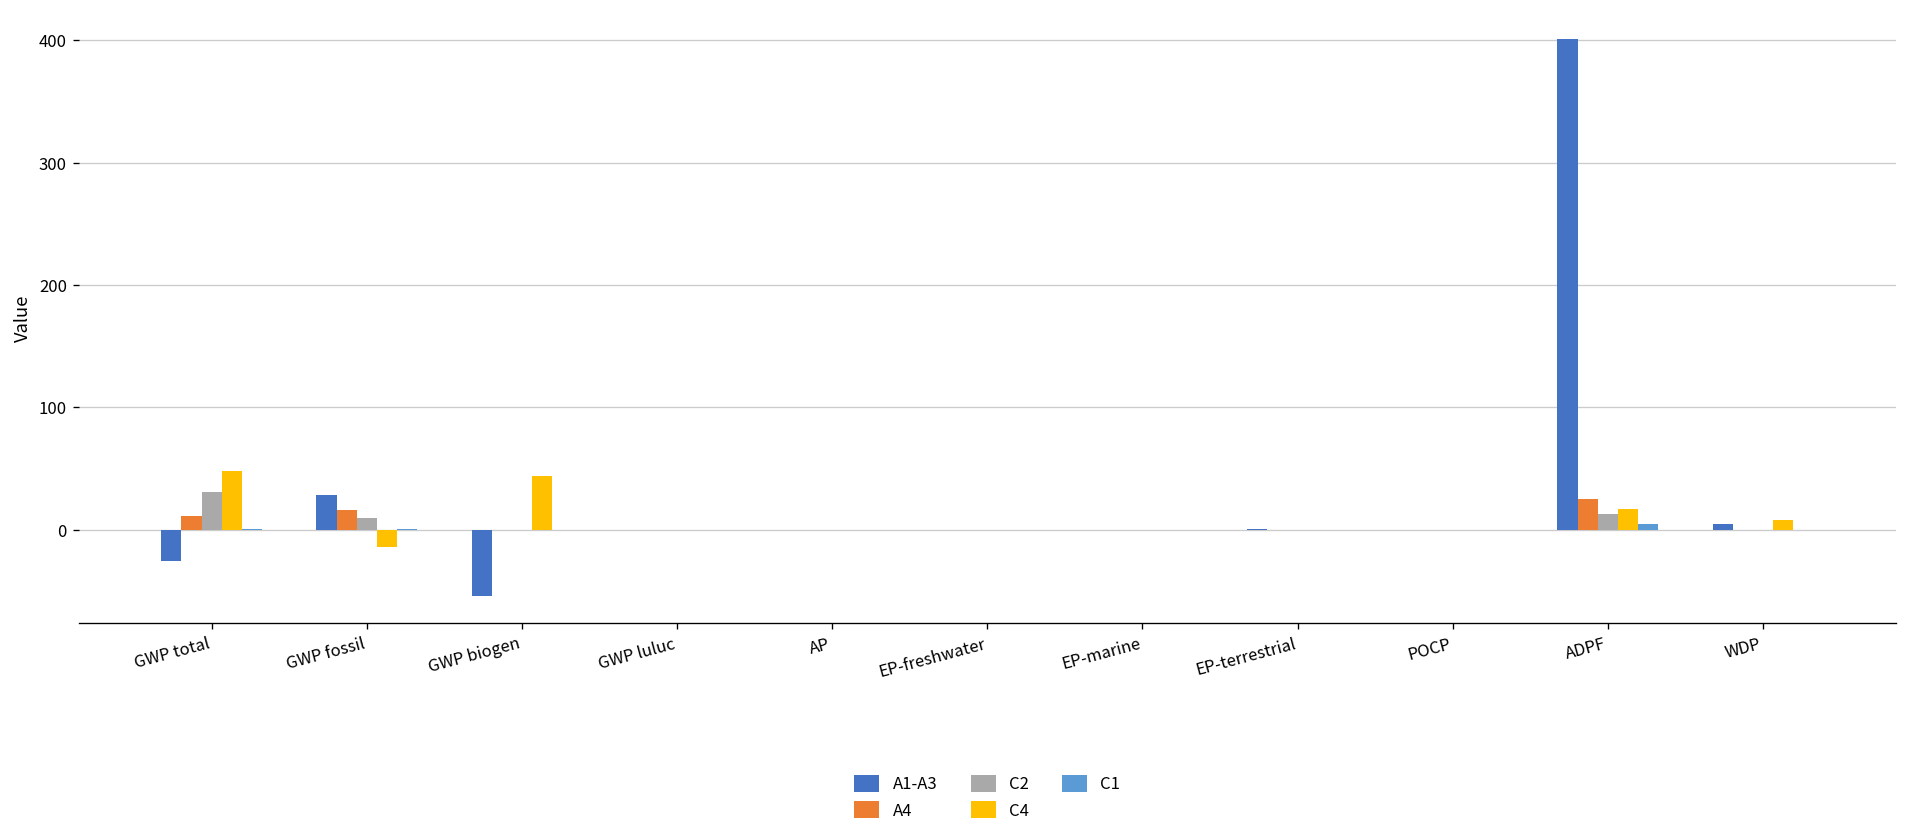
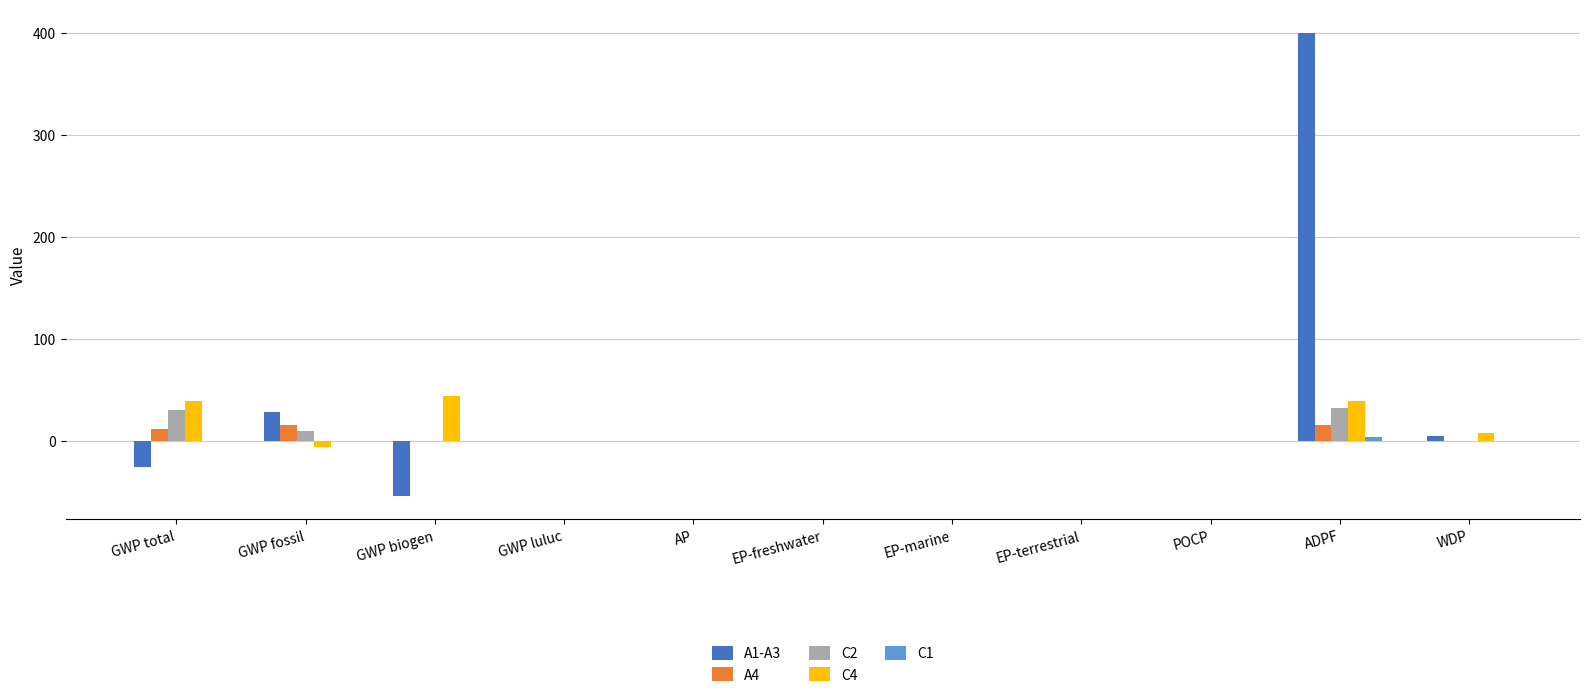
  {
    "A4": {
      "GWP total": 12,
      "GWP fossil": 16,
      "GWP biogen": 0,
-     "ADPF": 25
+     "ADPF": 16
    },
    "C2": {
      "GWP total": 31,
      "GWP fossil": 10,
      "GWP biogen": 0,
-     "ADPF": 13
+     "ADPF": 32
    },
    "C4": {
-     "GWP total": 48,
-     "GWP fossil": -14,
+     "GWP total": 39,
+     "GWP fossil": -6,
      "GWP biogen": 44,
-     "ADPF": 17,
+     "ADPF": 40,
      "WDP": 8
    }
  }
